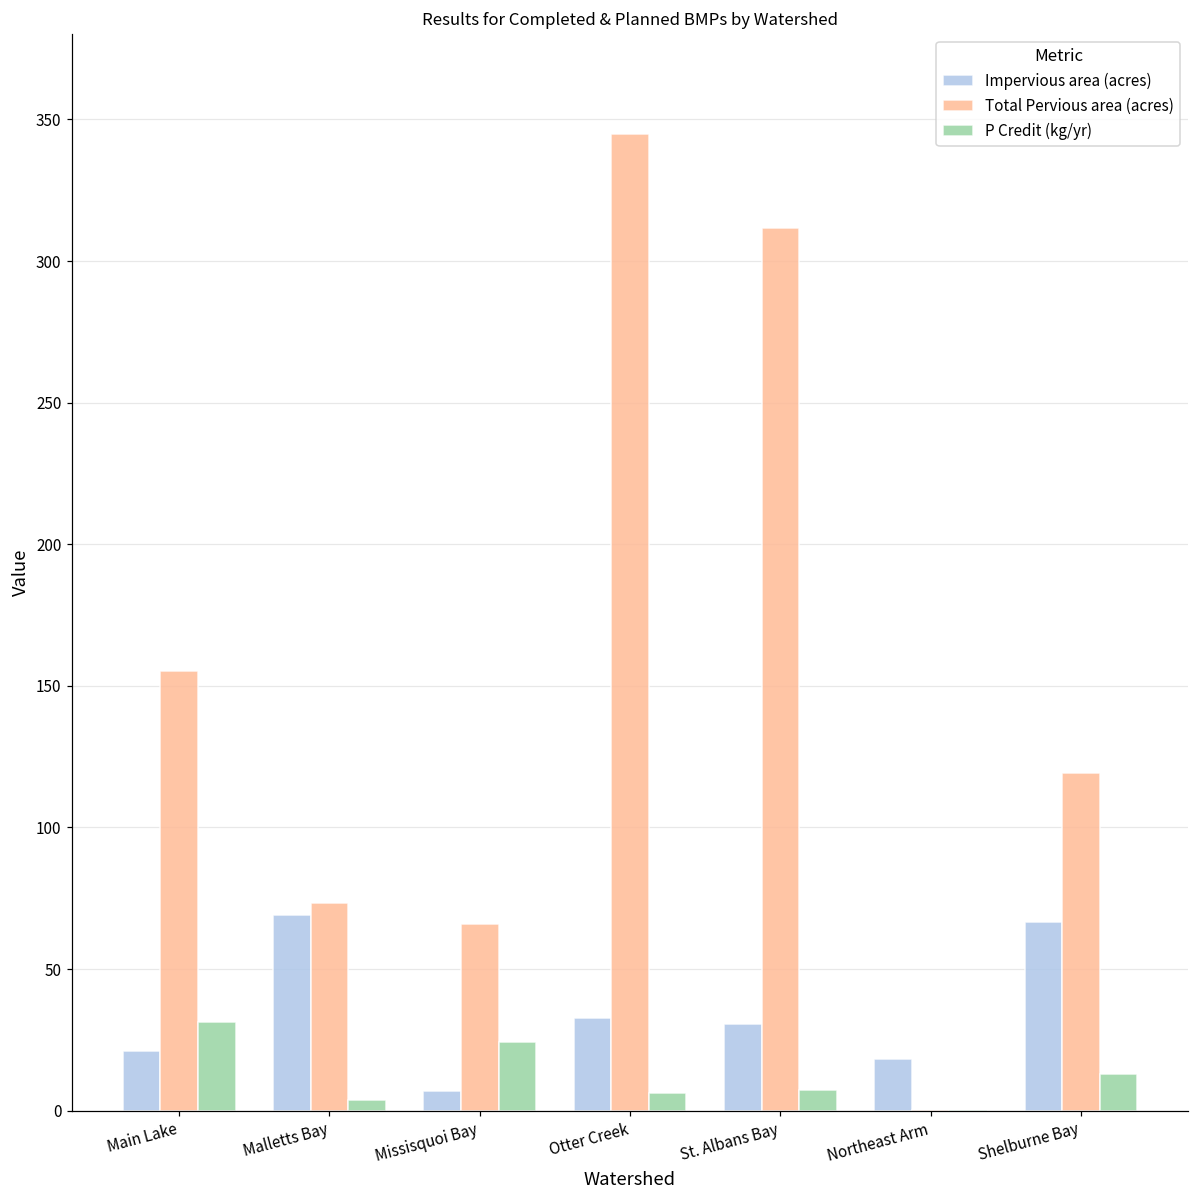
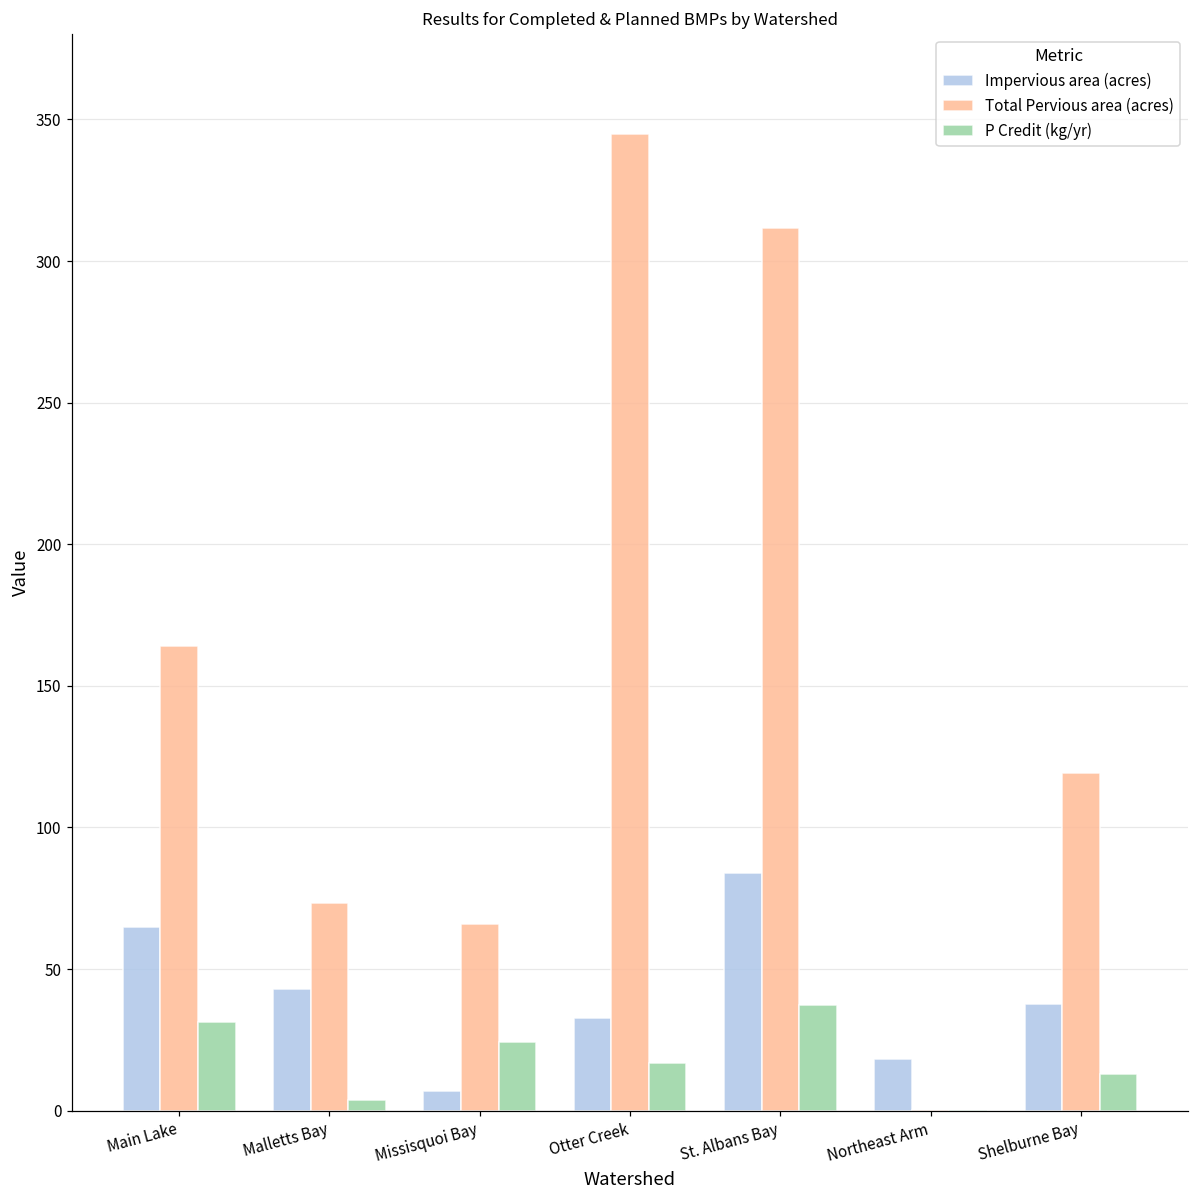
  {
    "Impervious area (acres)": {
-     "Main Lake": 21,
-     "Malletts Bay": 69,
+     "Main Lake": 65,
+     "Malletts Bay": 43,
      "Missisquoi Bay": 7,
      "Otter Creek": 33,
-     "St. Albans Bay": 31,
+     "St. Albans Bay": 84,
      "Northeast Arm": 18,
-     "Shelburne Bay": 67
+     "Shelburne Bay": 38
    },
    "Total Pervious area (acres)": {
-     "Main Lake": 155,
+     "Main Lake": 164,
      "Malletts Bay": 73,
      "Missisquoi Bay": 66,
      "Otter Creek": 345,
      "St. Albans Bay": 312,
      "Shelburne Bay": 119
    },
    "P Credit (kg/yr)": {
      "Main Lake": 31,
      "Malletts Bay": 4,
      "Missisquoi Bay": 24,
-     "Otter Creek": 6,
-     "St. Albans Bay": 7,
+     "Otter Creek": 17,
+     "St. Albans Bay": 37,
      "Shelburne Bay": 13
    }
  }
